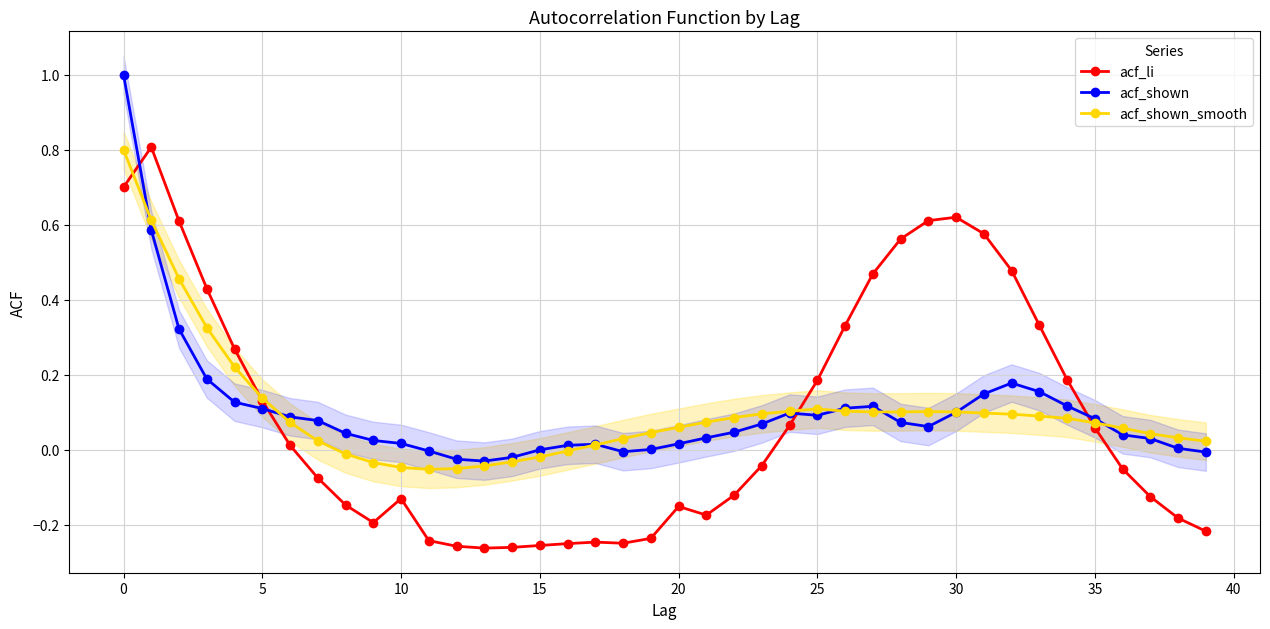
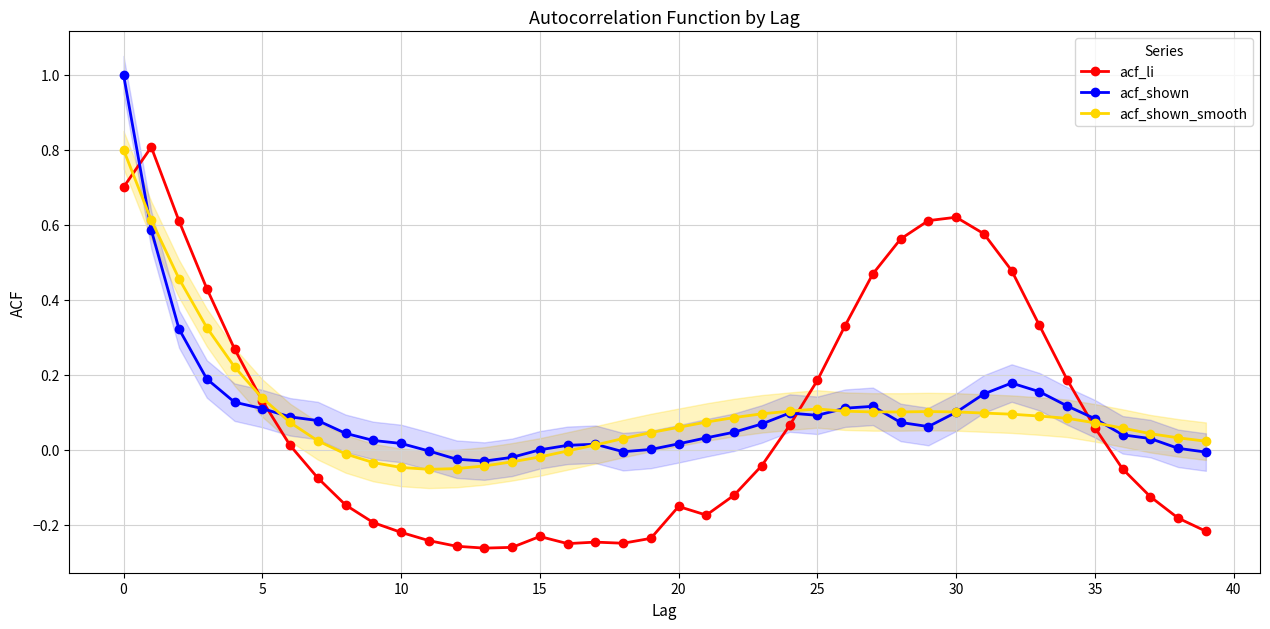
  {
    "acf_li": {
      "0": 0.70,
      "5": 0.13,
-     "10": -0.13,
-     "15": -0.26,
+     "10": -0.22,
+     "15": -0.23,
      "20": -0.15,
      "25": 0.19,
      "30": 0.62,
      "35": 0.06
    }
  }
